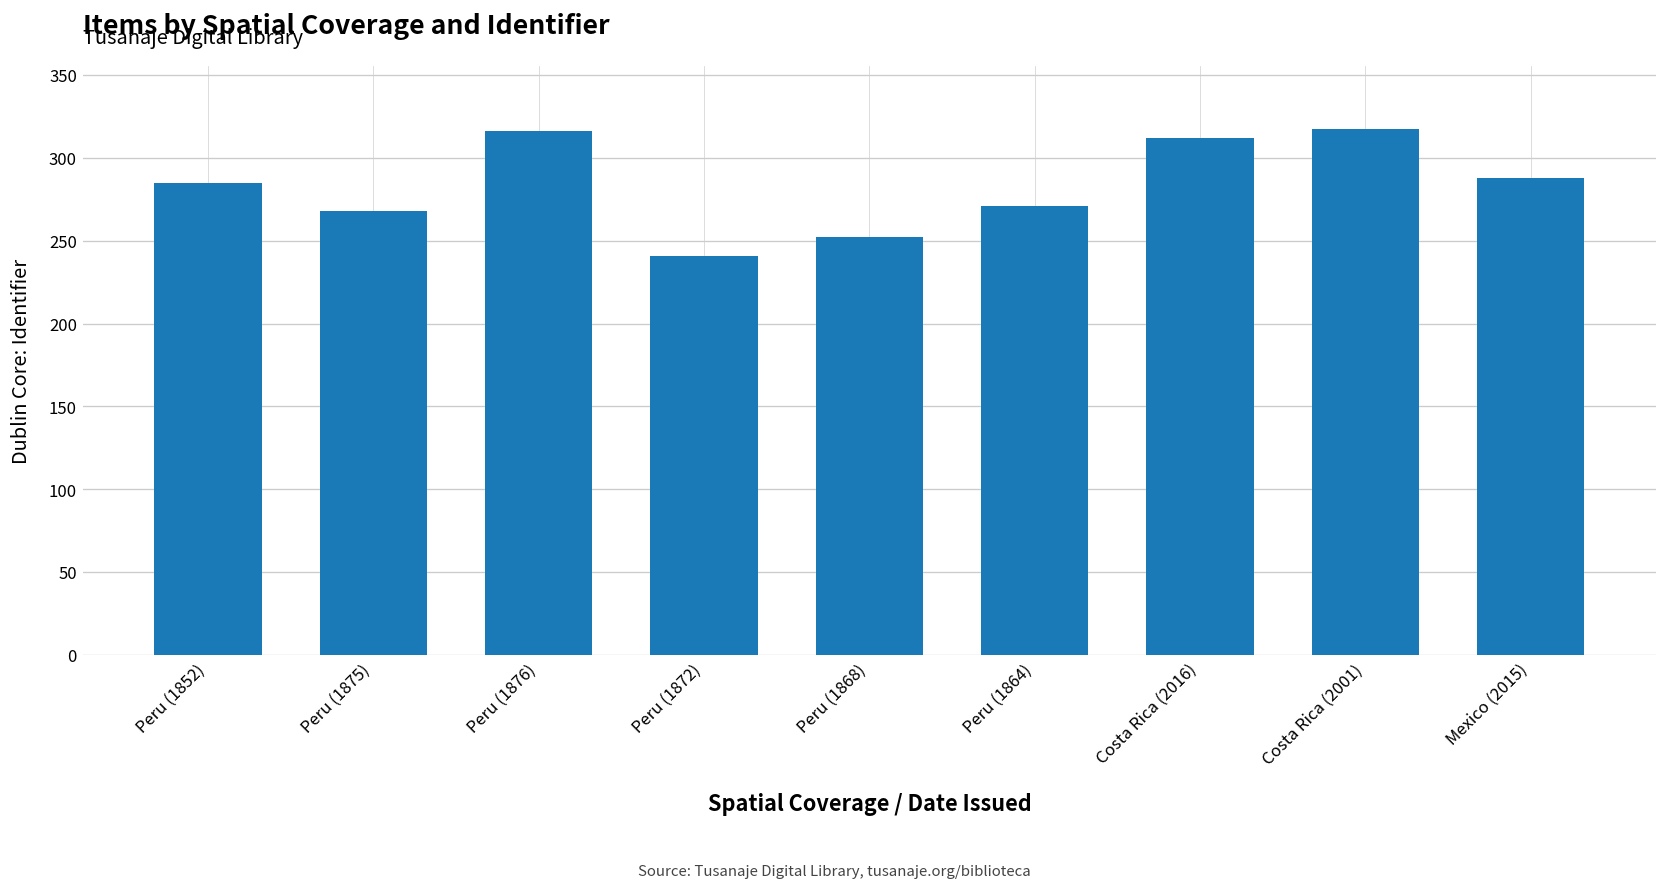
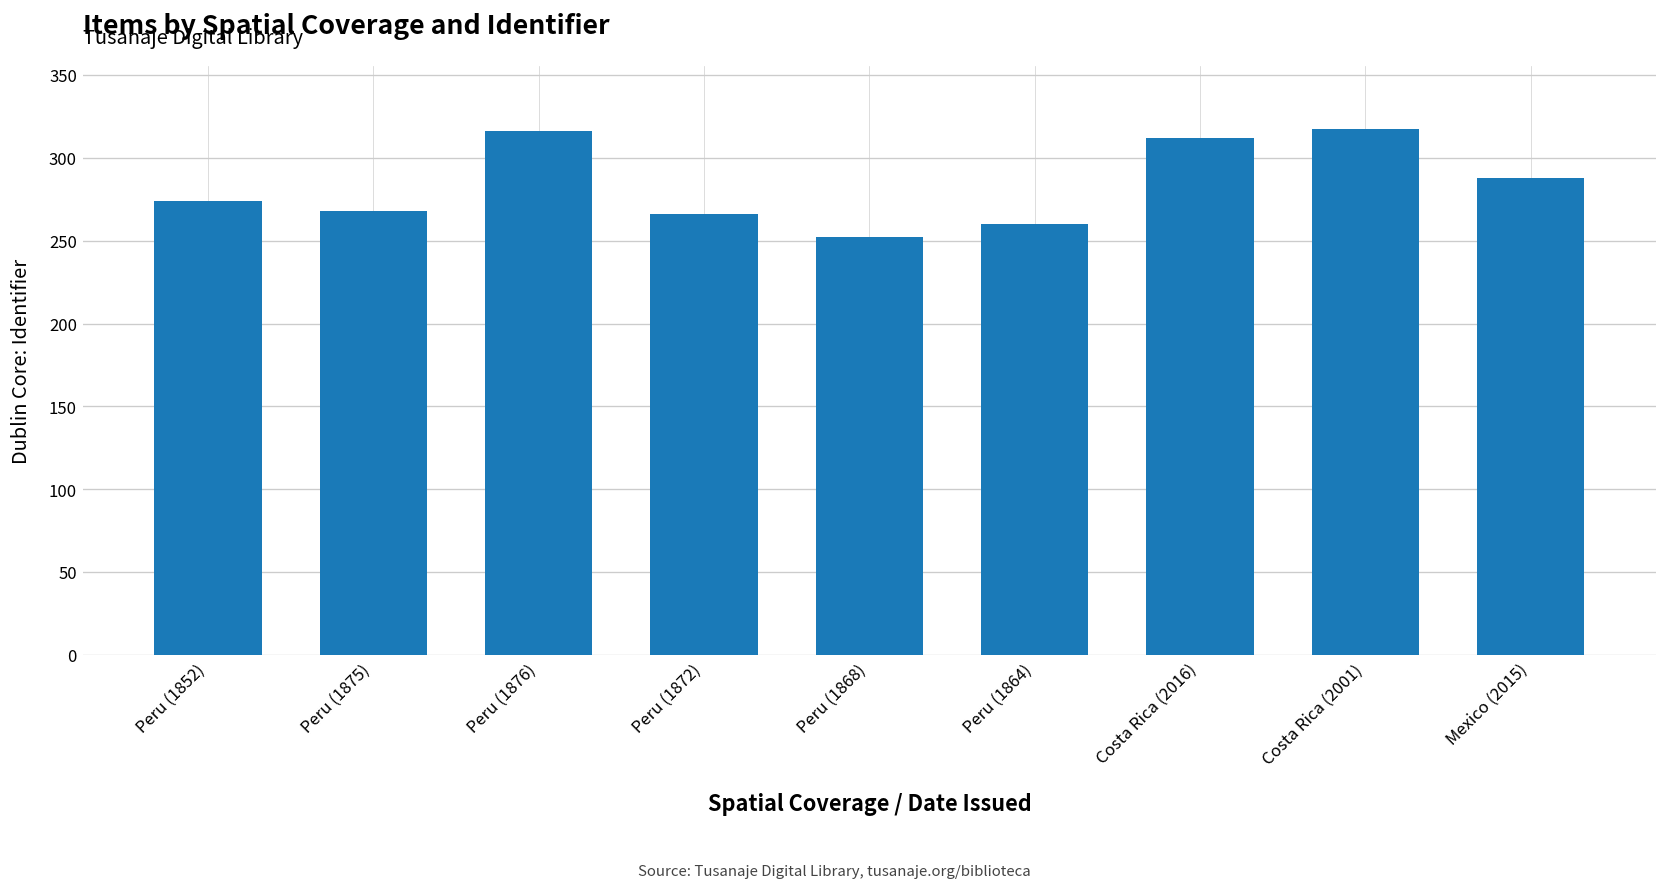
  {
-   "Peru (1852)": 285,
+   "Peru (1852)": 274,
    "Peru (1875)": 268,
    "Peru (1876)": 316,
-   "Peru (1872)": 241,
+   "Peru (1872)": 266,
    "Peru (1868)": 252,
-   "Peru (1864)": 271,
+   "Peru (1864)": 260,
    "Costa Rica (2016)": 312,
    "Costa Rica (2001)": 317,
    "Mexico (2015)": 288
  }
